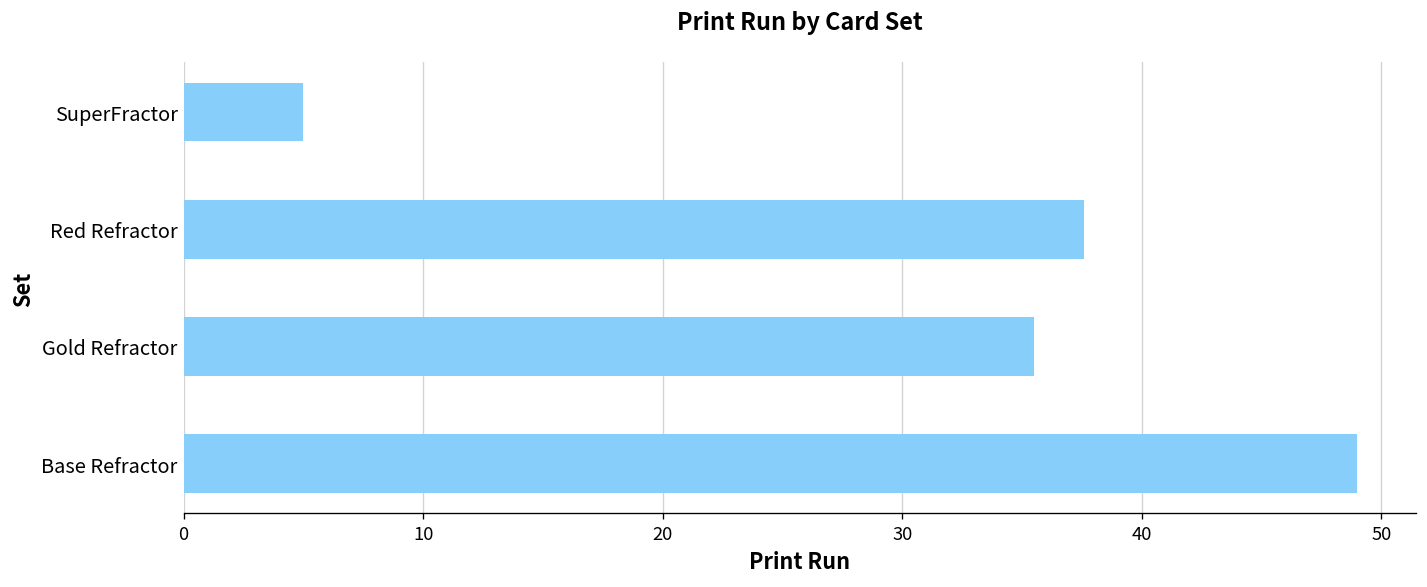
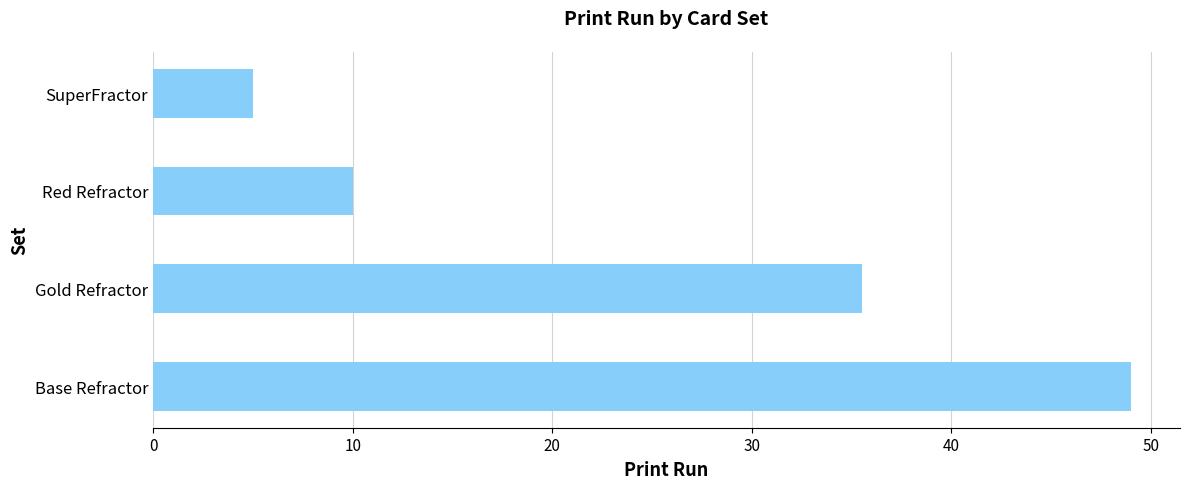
  {
    "SuperFractor": 5.0,
-   "Red Refractor": 37.6,
+   "Red Refractor": 10.0,
    "Gold Refractor": 35.5,
    "Base Refractor": 49.0
  }
